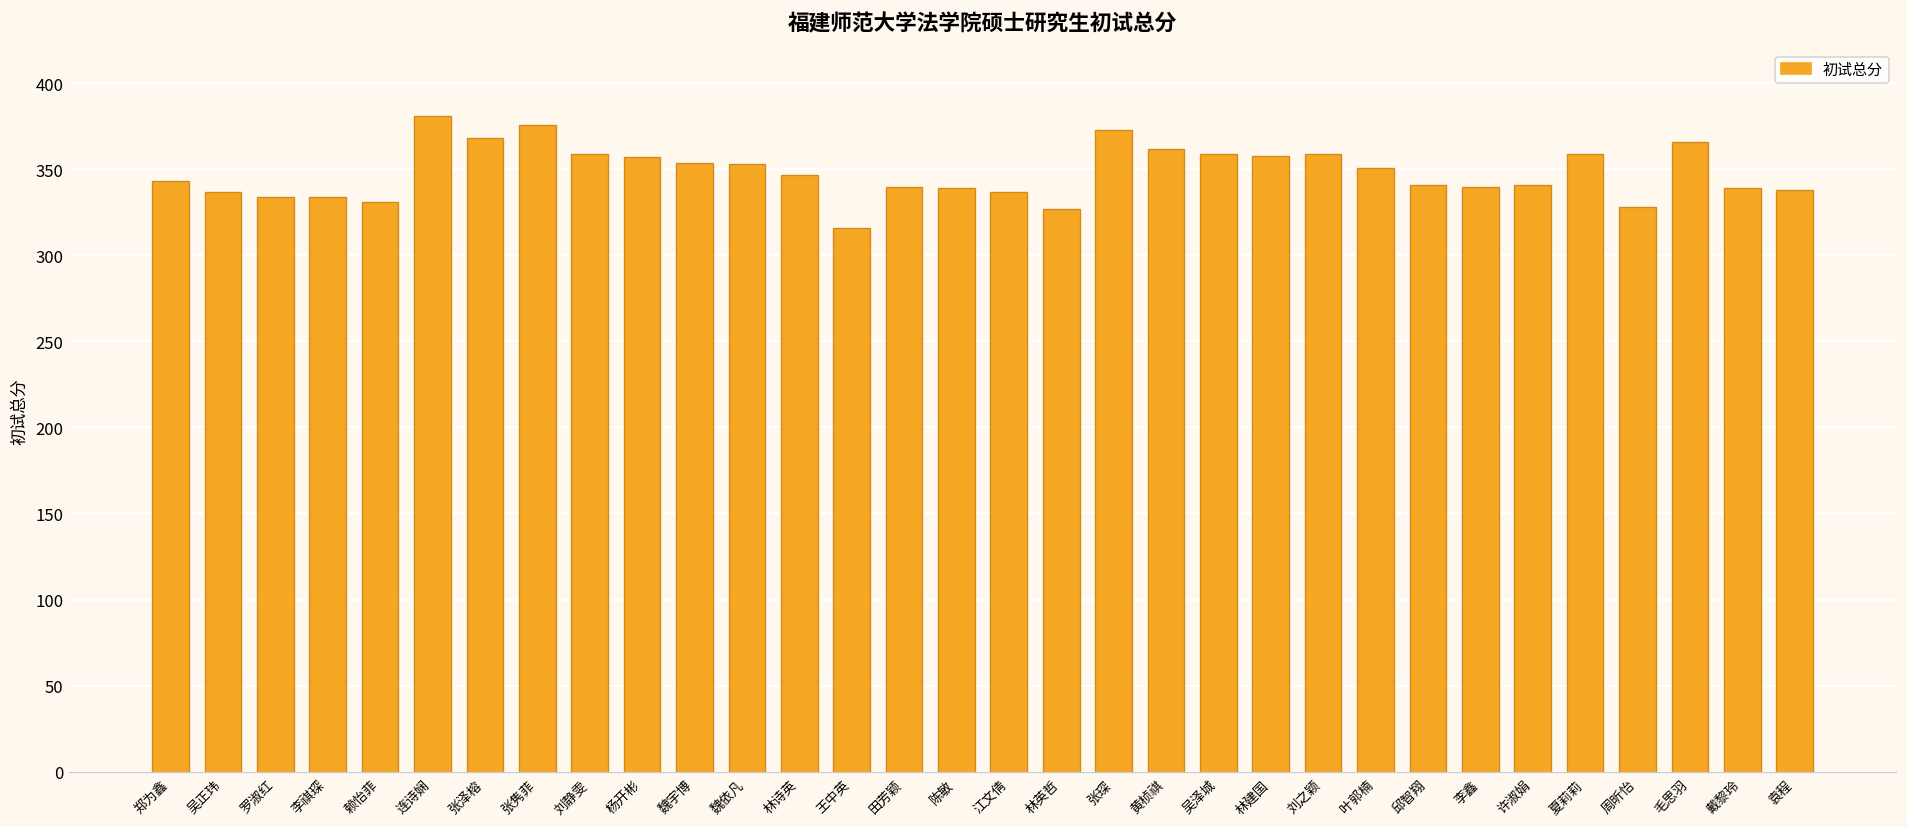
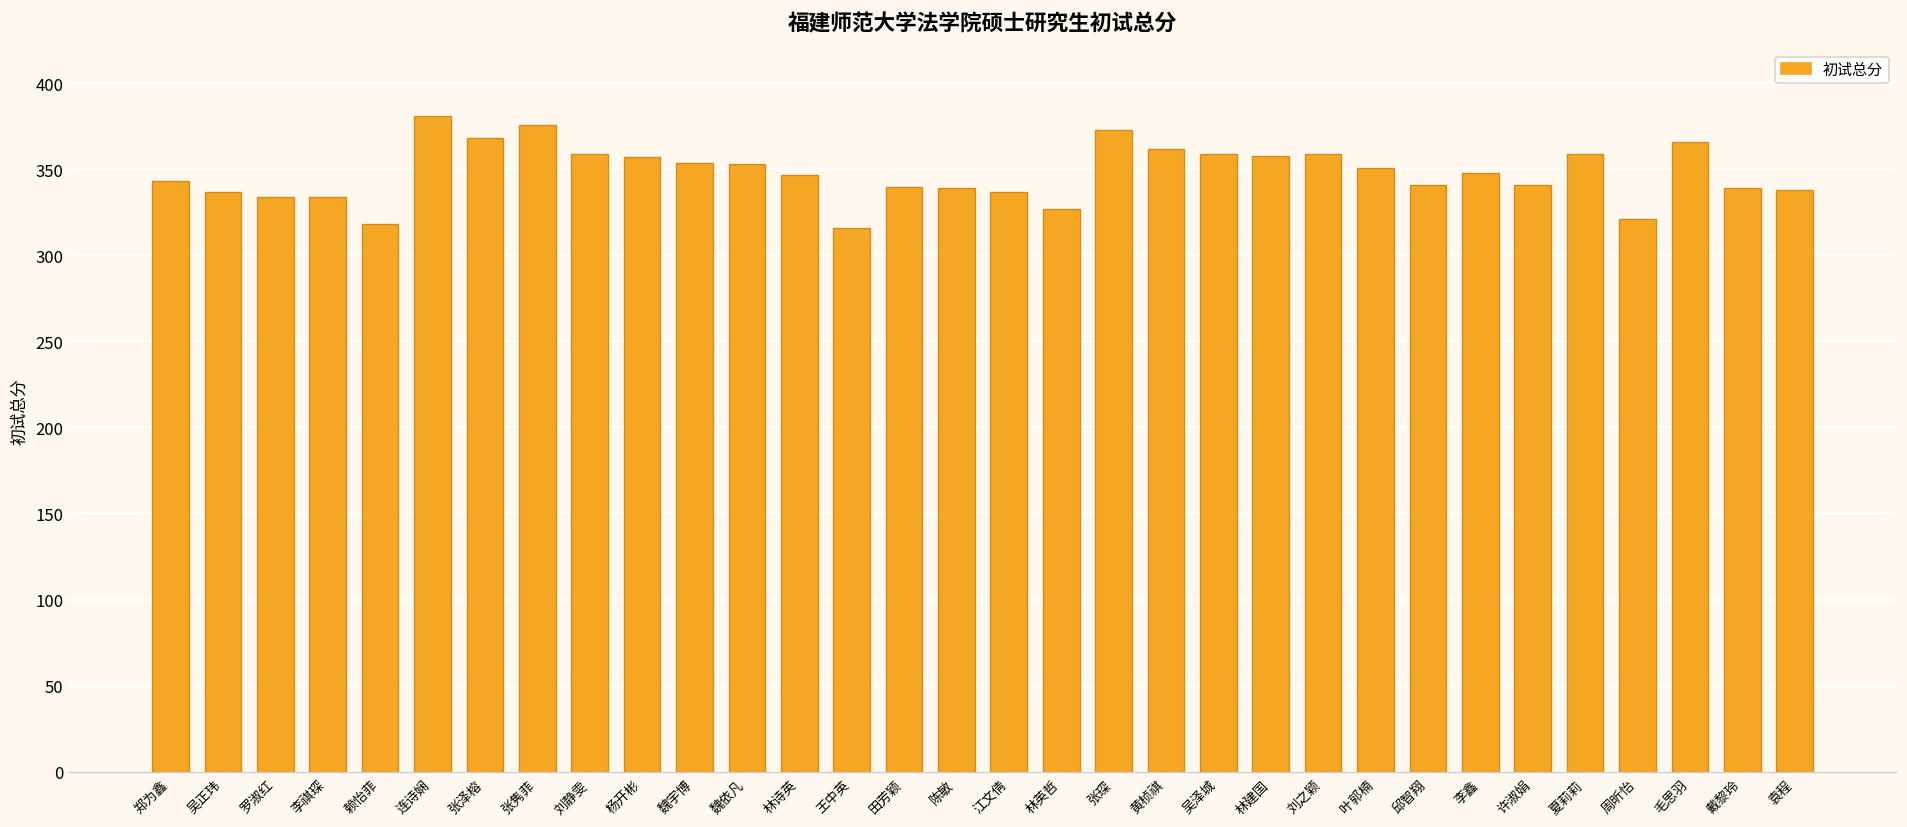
  {
    "郑为鑫": 343,
    "吴正玮": 337,
    "罗淑红": 334,
    "李祺琛": 334,
-   "赖怡菲": 331,
+   "赖怡菲": 318,
    "连诗娴": 381,
    "张泽榕": 368,
    "张隽菲": 376,
    "刘静雯": 359,
    "杨开彬": 357,
    "魏宇博": 354,
    "魏依凡": 353,
    "林诗英": 347,
    "王中英": 316,
    "田芳颖": 340,
    "陈敏": 339,
    "江文倩": 337,
    "林英哲": 327,
    "张琛": 373,
    "黄桢祺": 362,
    "吴泽城": 359,
    "林建国": 358,
    "刘之颖": 359,
    "叶郭楠": 351,
    "邱智翔": 341,
-   "李鑫": 340,
+   "李鑫": 348,
    "许淑娟": 341,
    "夏莉莉": 359,
-   "周昕怡": 328,
+   "周昕怡": 321,
    "毛思羽": 366,
    "戴黎玲": 339,
    "袁程": 338
  }
